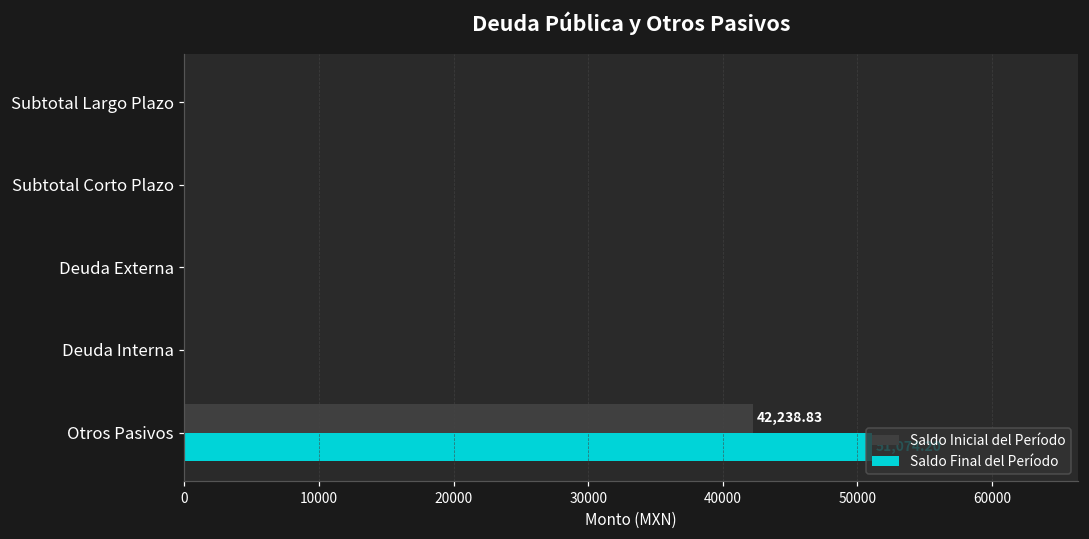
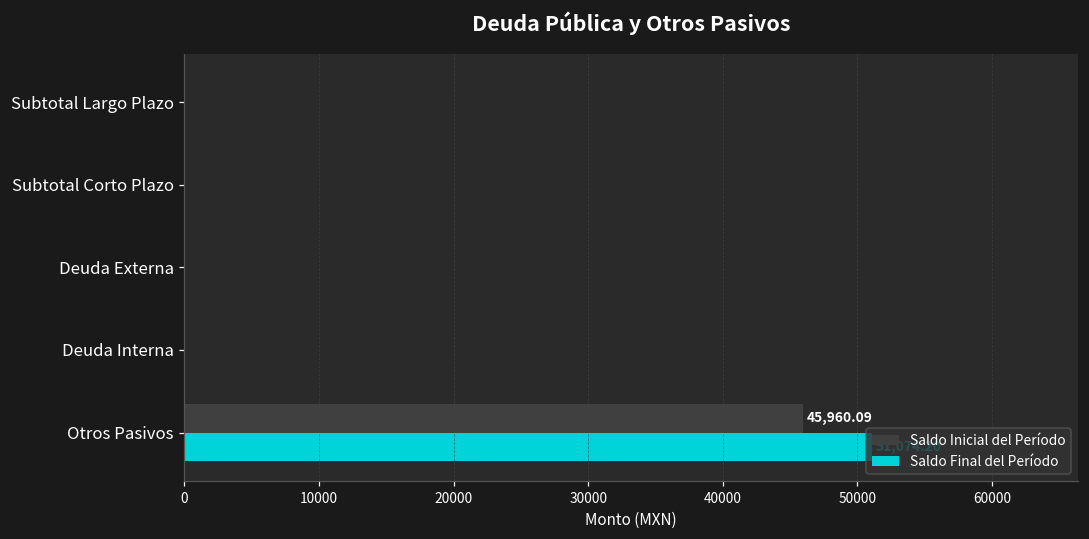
  {
    "Saldo Inicial del Período": {
-     "Otros Pasivos": "42,238.83"
+     "Otros Pasivos": "45,960.09"
    },
    "Saldo Final del Período": {
      "Subtotal Largo Plazo": "0",
      "Subtotal Corto Plazo": "0",
      "Deuda Externa": "0",
      "Deuda Interna": "0"
    }
  }
